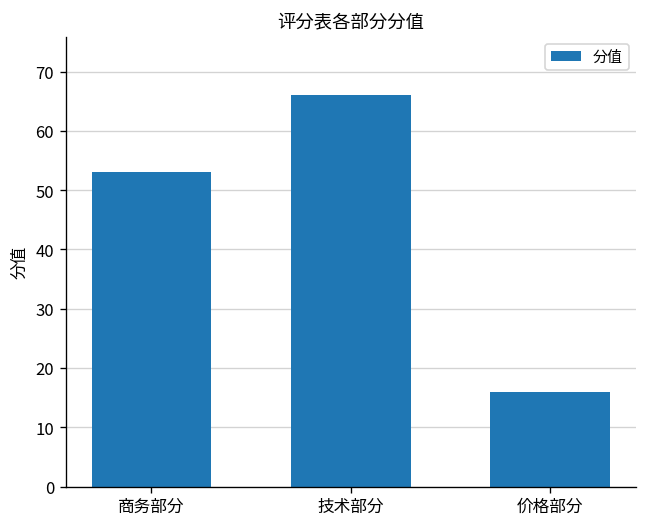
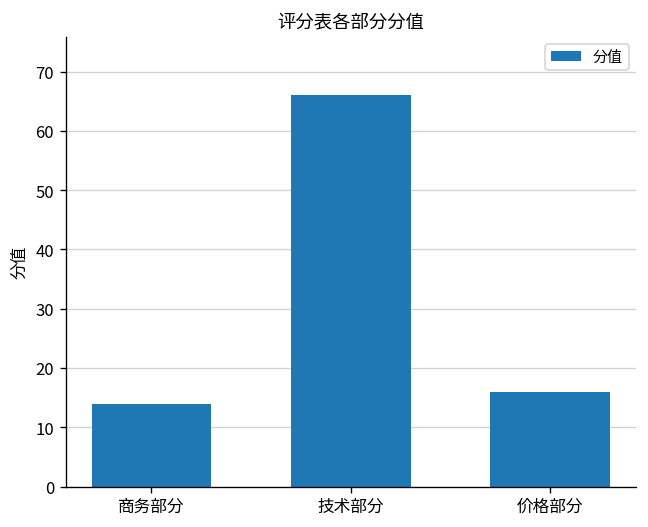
  {
-   "商务部分": 53,
+   "商务部分": 14,
    "技术部分": 66,
    "价格部分": 16
  }
